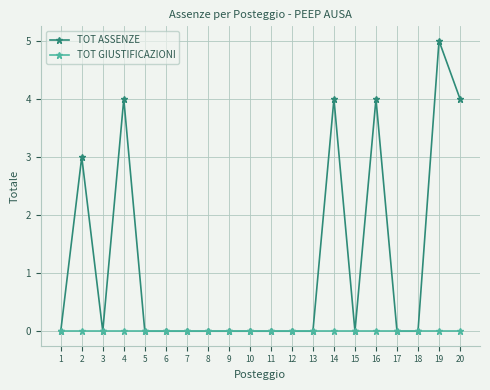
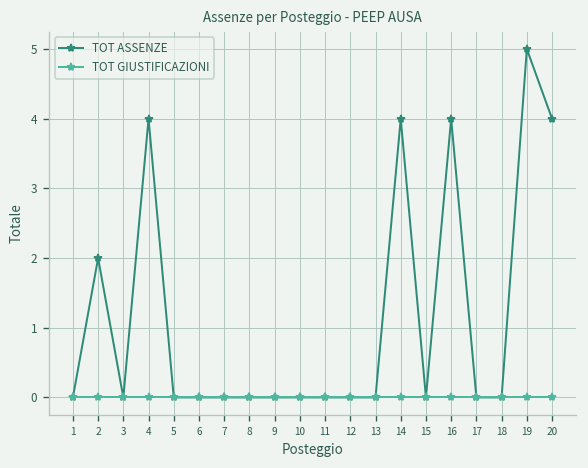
  {
    "TOT ASSENZE": {
-     "2": 3,
+     "2": 2,
      "4": 4,
      "14": 4,
      "16": 4,
      "19": 5,
      "20": 4
    },
    "TOT GIUSTIFICAZIONI": {
      "2": 0,
      "4": 0,
      "14": 0,
      "16": 0,
      "19": 0,
      "20": 0
    }
  }
